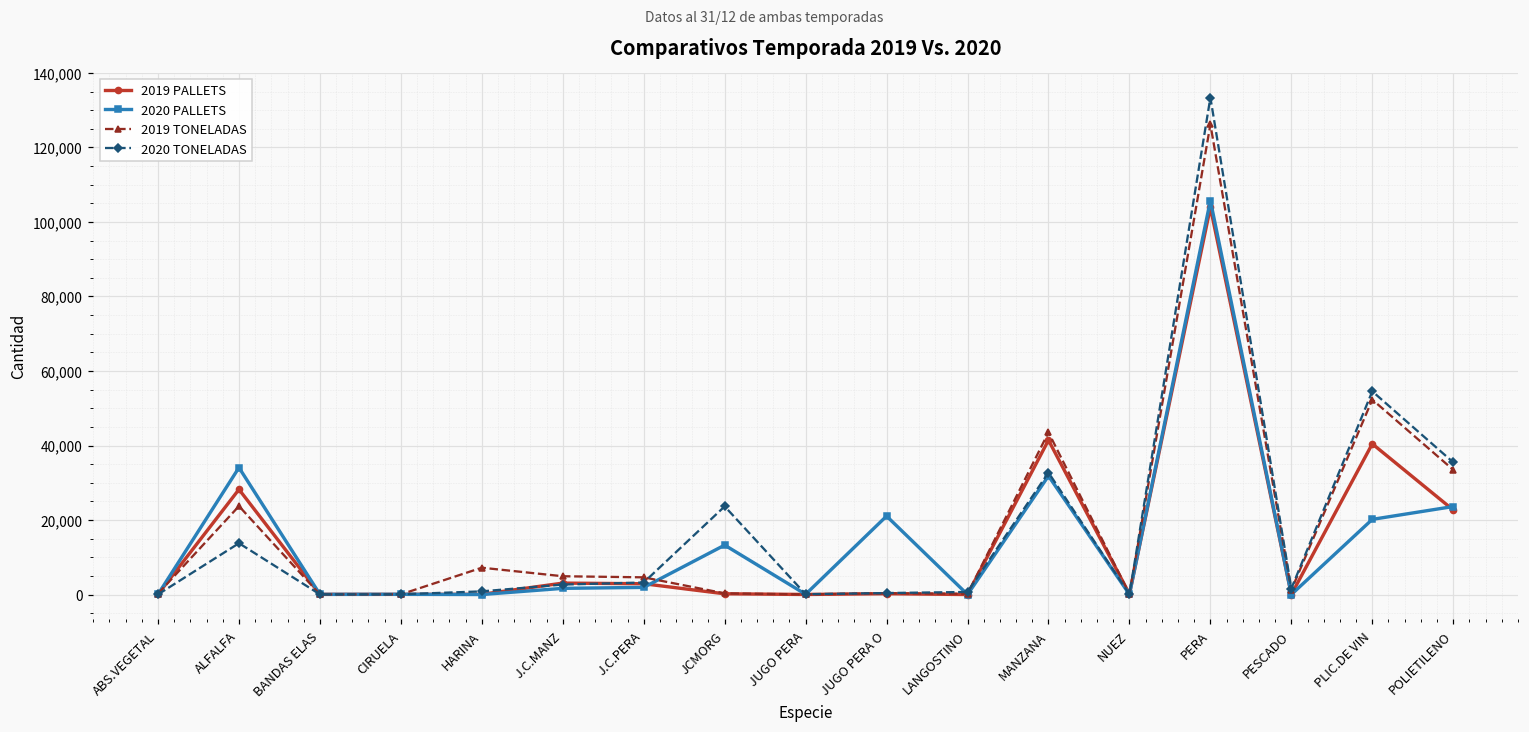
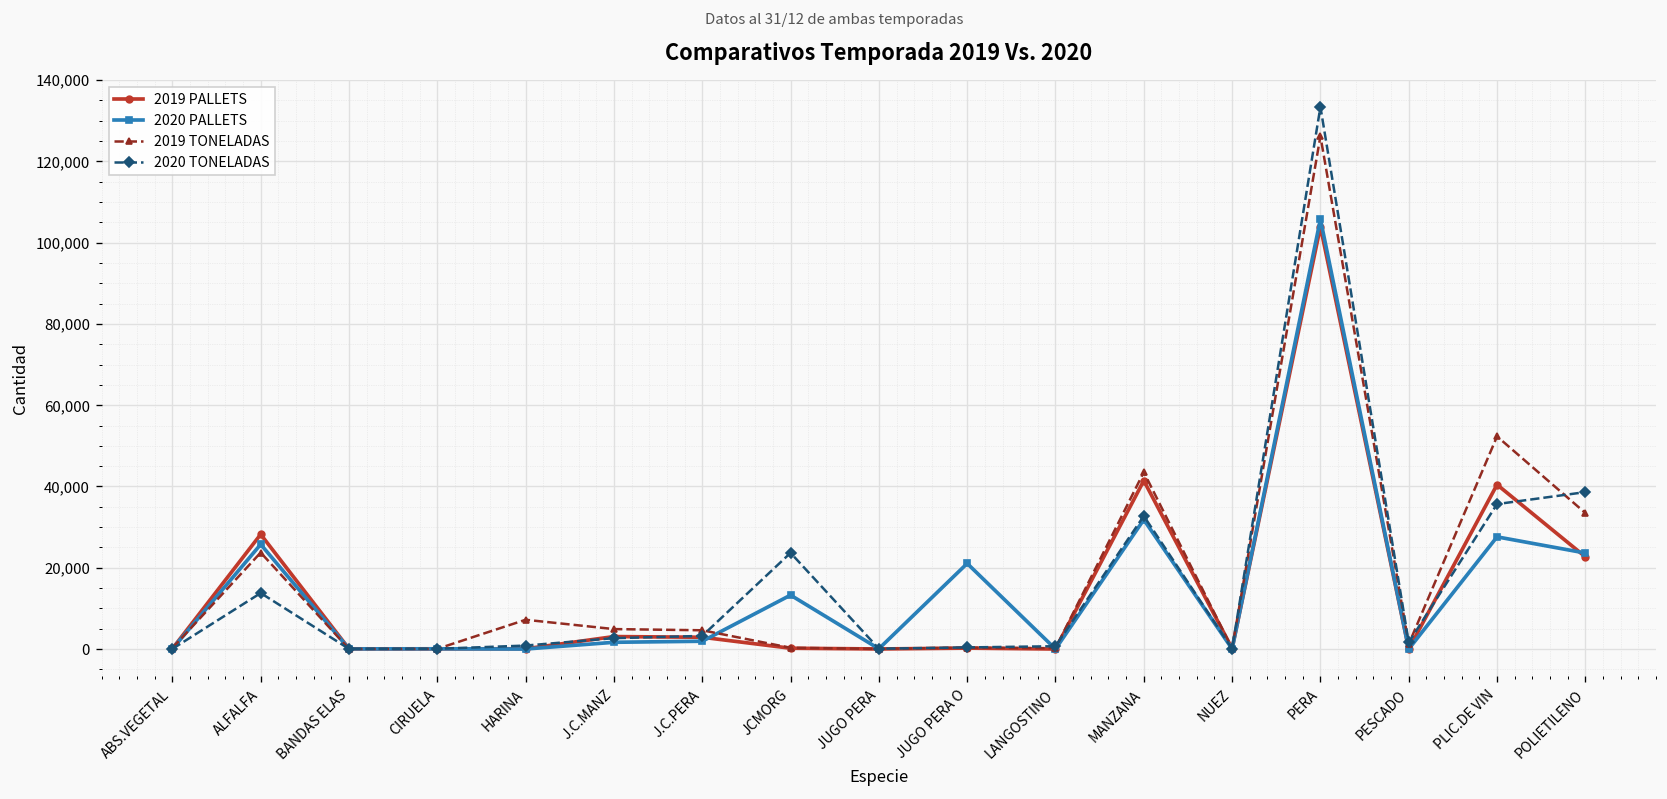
  {
    "2020 PALLETS": {
-     "ALFALFA": "34,000",
+     "ALFALFA": "26,000",
      "J.C.MANZ": "2,000",
      "J.C.PERA": "2,000",
      "JCMORG": "13,000",
      "JUGO PERA O": "21,000",
      "MANZANA": "32,000",
      "PERA": "106,000",
-     "PLIC.DE VIN": "20,000",
+     "PLIC.DE VIN": "28,000",
      "POLIETILENO": "24,000"
    },
    "2020 TONELADAS": {
      "ALFALFA": "14,000",
      "HARINA": "1,000",
      "JCMORG": "24,000",
      "MANZANA": "33,000",
      "PERA": "133,000",
-     "PLIC.DE VIN": "55,000",
-     "POLIETILENO": "35,000"
+     "PLIC.DE VIN": "36,000",
+     "POLIETILENO": "39,000"
    }
  }
